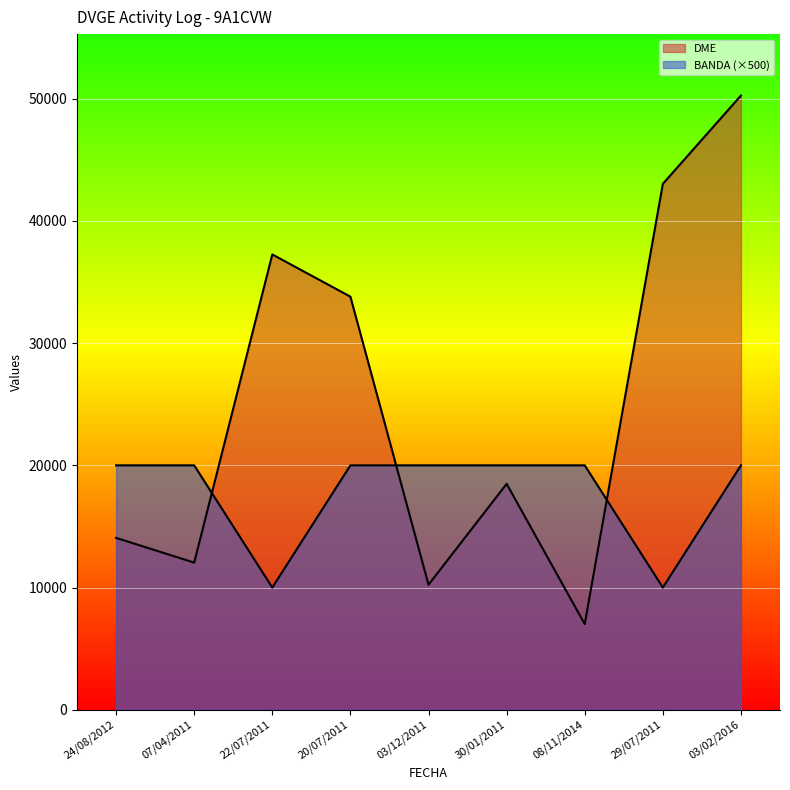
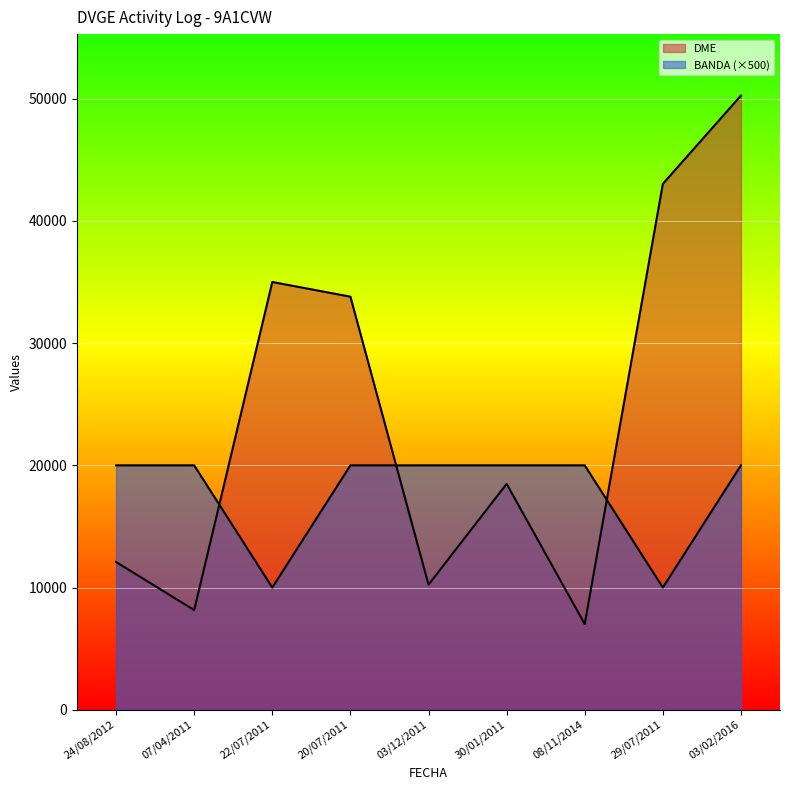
  {
    "DME": {
-     "24/08/2012": 14100,
-     "07/04/2011": 12000,
-     "22/07/2011": 37300,
+     "24/08/2012": 12100,
+     "07/04/2011": 8200,
+     "22/07/2011": 35000,
      "20/07/2011": 33800,
      "03/12/2011": 10200,
      "30/01/2011": 18500,
      "08/11/2014": 7000,
      "29/07/2011": 43000,
      "03/02/2016": 50300
    },
    "BANDA (×500)": {
      "24/08/2012": 20000,
      "07/04/2011": 20000,
      "22/07/2011": 10000,
      "20/07/2011": 20000,
      "03/12/2011": 20000,
      "30/01/2011": 20000,
      "08/11/2014": 20000,
      "29/07/2011": 10000,
      "03/02/2016": 20000
    }
  }
